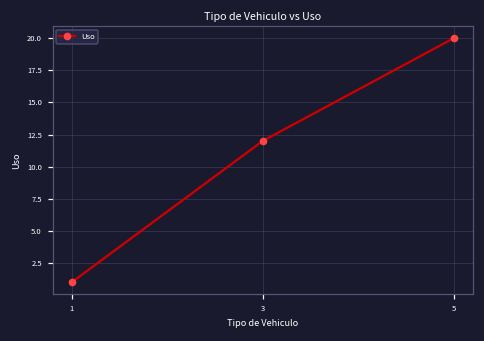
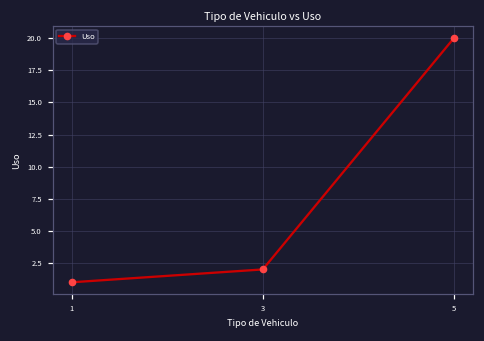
  {
    "1": 1,
-   "3": 12,
+   "3": 2,
    "5": 20
  }
